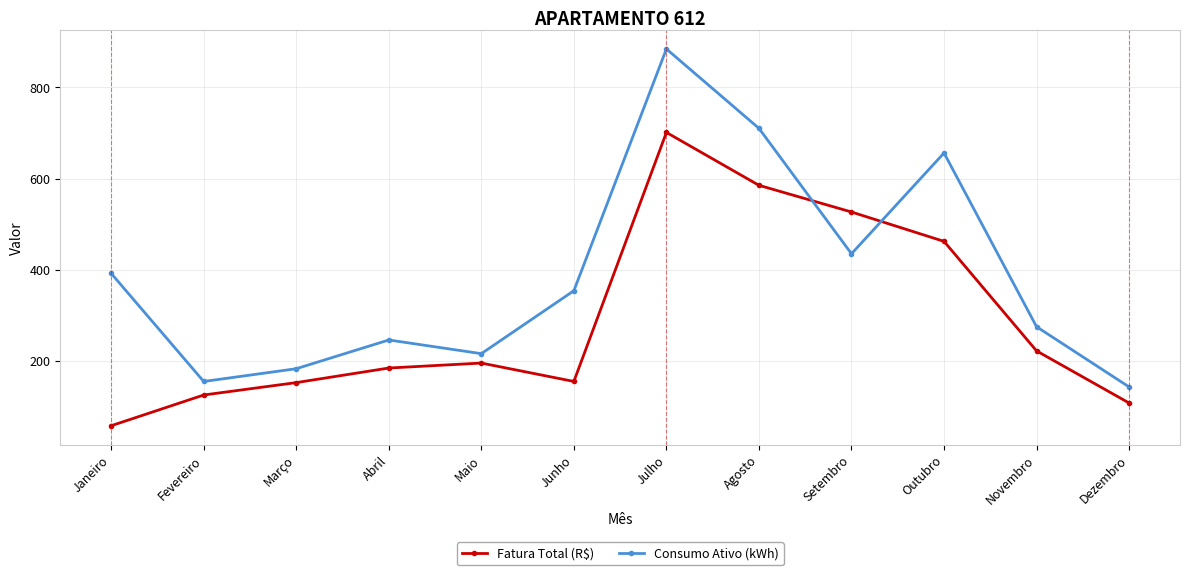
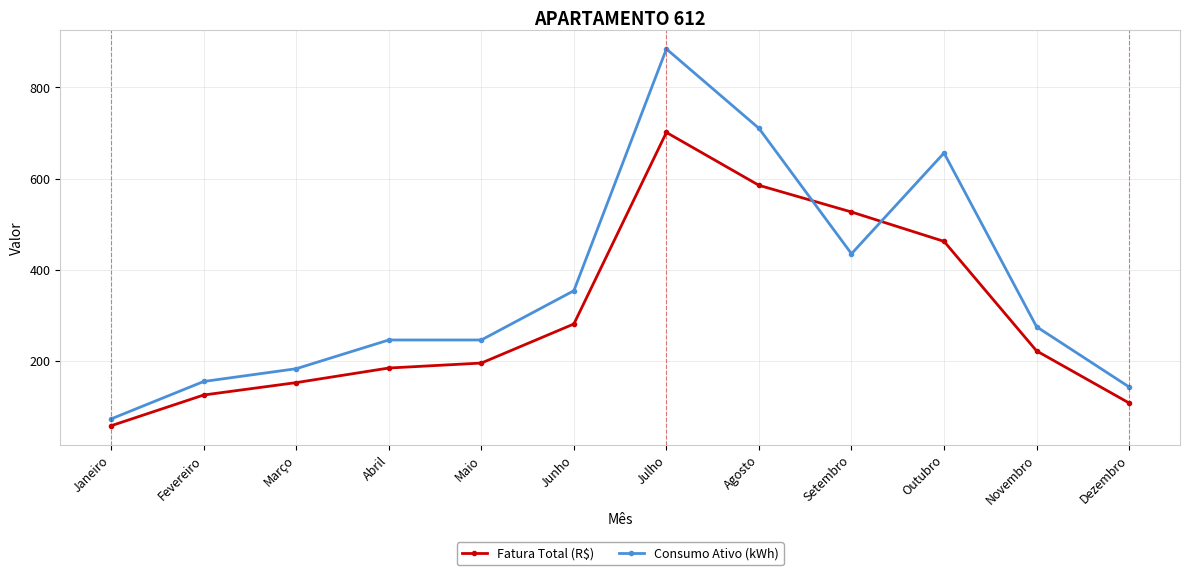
  {
    "Fatura Total (R$)": {
      "Janeiro": 60,
      "Fevereiro": 130,
      "Março": 150,
      "Abril": 180,
      "Maio": 200,
-     "Junho": 160,
+     "Junho": 280,
      "Julho": 700,
      "Agosto": 590,
      "Setembro": 530,
      "Outubro": 460,
      "Novembro": 220,
      "Dezembro": 110
    },
    "Consumo Ativo (kWh)": {
-     "Janeiro": 390,
+     "Janeiro": 70,
      "Fevereiro": 160,
      "Março": 180,
      "Abril": 250,
-     "Maio": 220,
+     "Maio": 250,
      "Junho": 350,
      "Julho": 880,
      "Agosto": 710,
      "Setembro": 440,
      "Outubro": 660,
      "Novembro": 280,
      "Dezembro": 140
    }
  }
